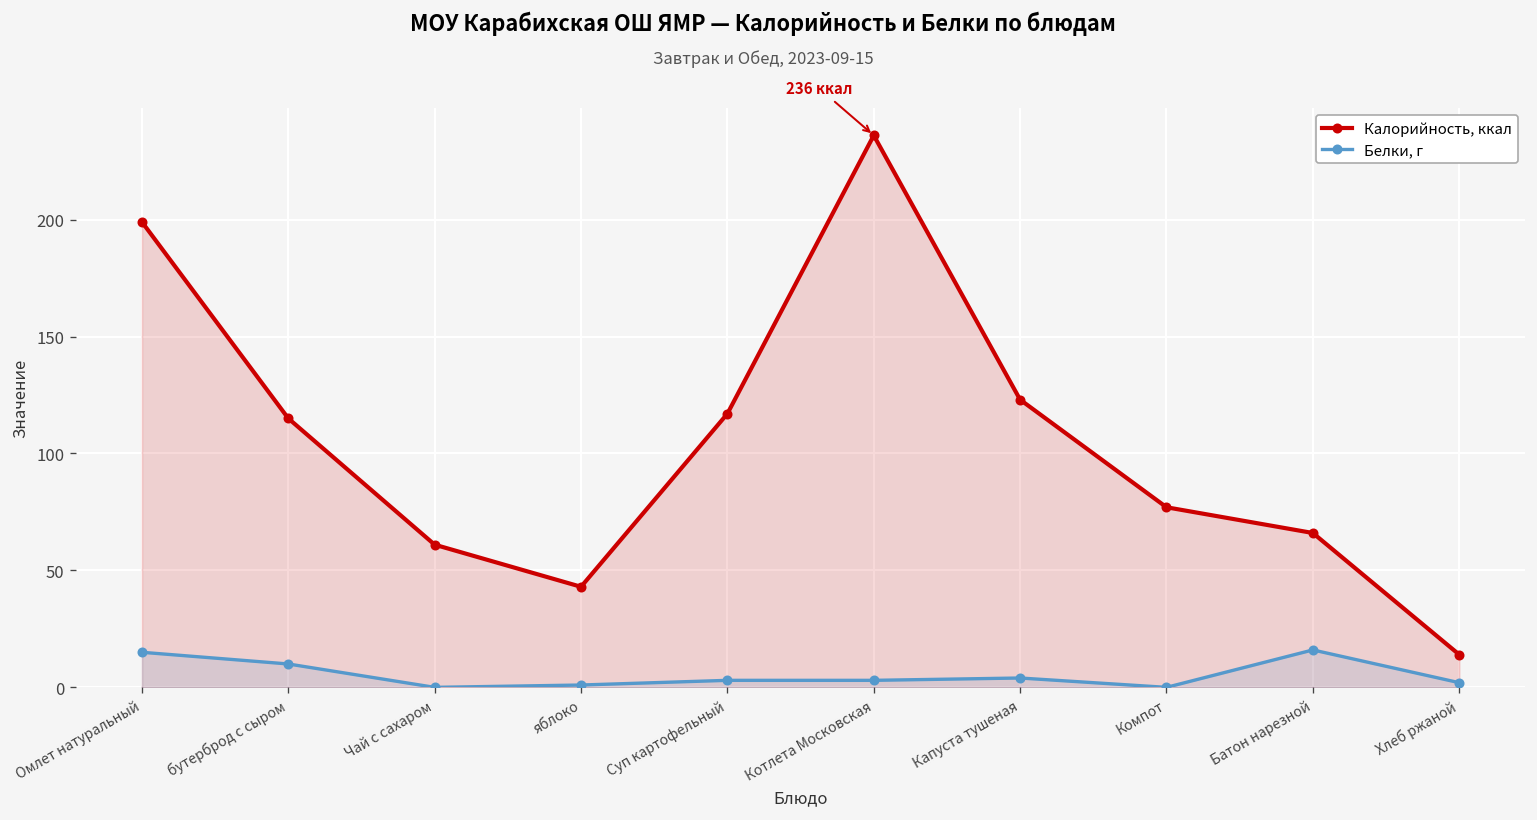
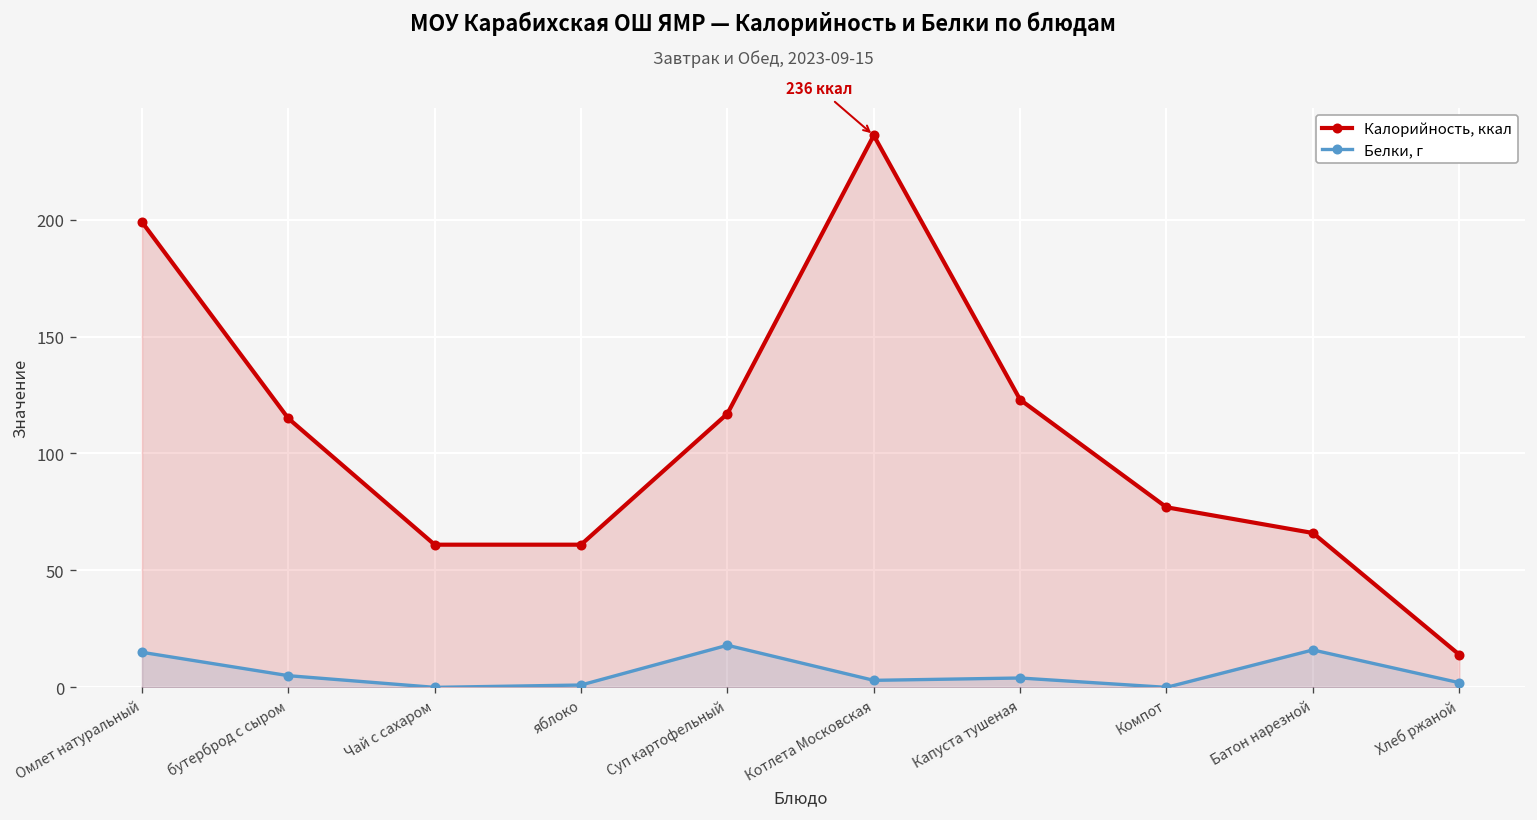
  {
    "Калорийность, ккал": {
      "Омлет натуральный": 199,
      "бутерброд с сыром": 115,
      "Чай с сахаром": 61,
-     "яблоко": 43,
+     "яблоко": 61,
      "Суп картофельный": 117,
      "Капуста тушеная": 123,
      "Компот": 77,
      "Батон нарезной": 66,
      "Хлеб ржаной": 14
    },
    "Белки, г": {
      "Омлет натуральный": 15,
-     "бутерброд с сыром": 10,
+     "бутерброд с сыром": 5,
      "Чай с сахаром": 0,
      "яблоко": 1,
-     "Суп картофельный": 3,
+     "Суп картофельный": 18,
      "Котлета Московская": 3,
      "Капуста тушеная": 4,
      "Компот": 0,
      "Батон нарезной": 16,
      "Хлеб ржаной": 2
    }
  }
